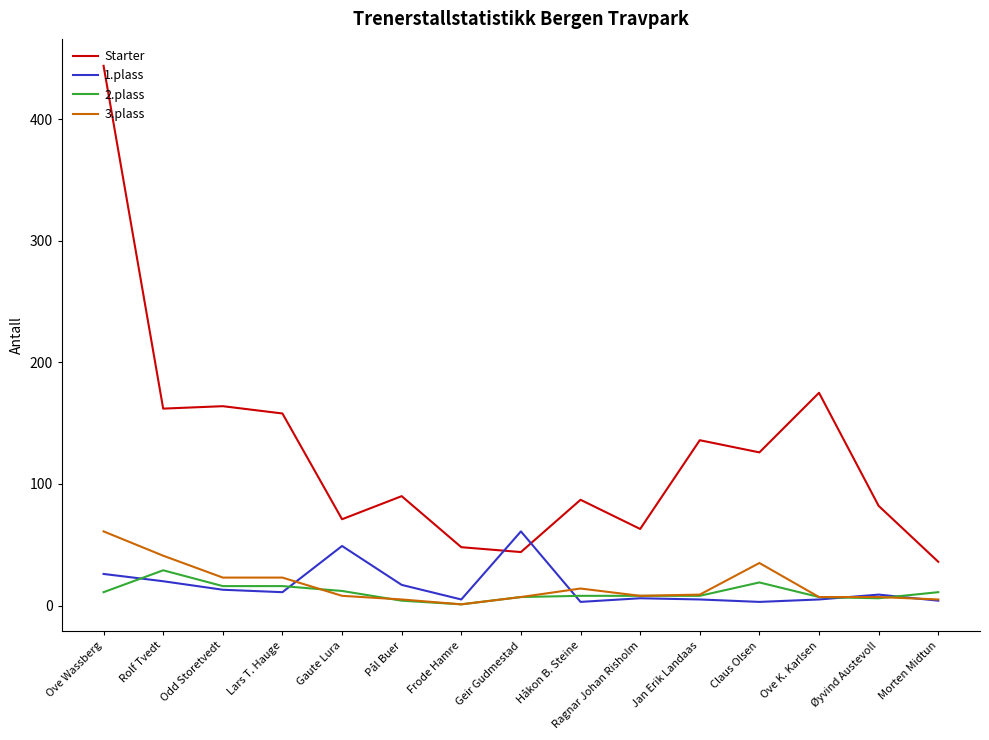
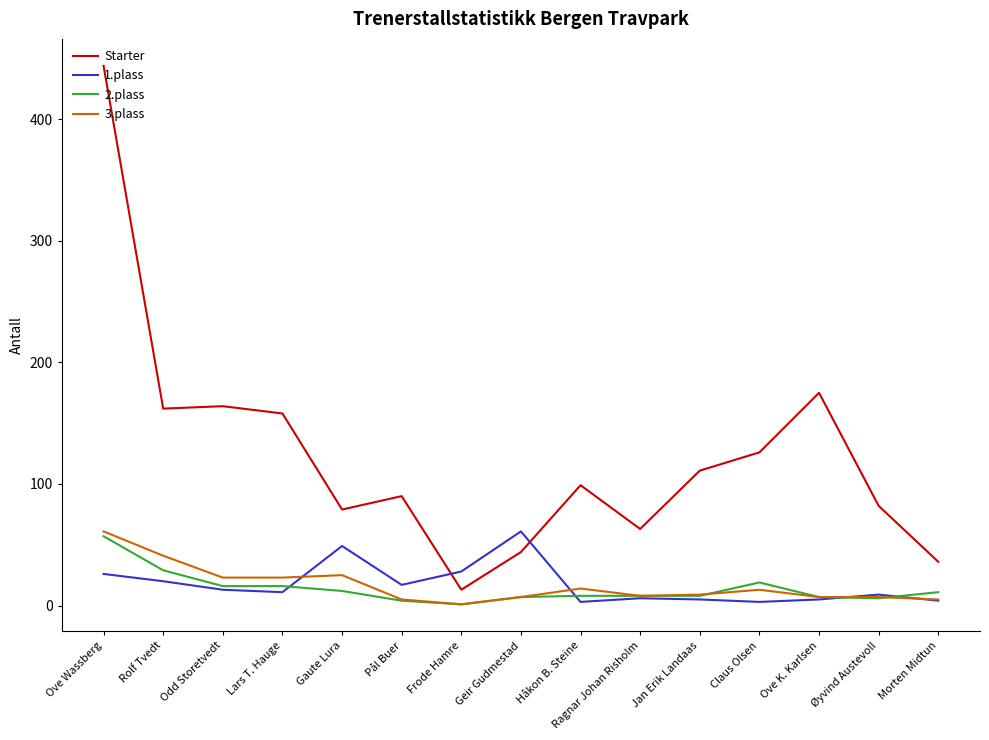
  {
    "Starter": {
      "Ove Wassberg": 444,
      "Rolf Tvedt": 162,
      "Odd Storetvedt": 164,
      "Lars T. Hauge": 158,
-     "Gaute Lura": 71,
+     "Gaute Lura": 79,
      "Pål Buer": 90,
-     "Frode Hamre": 48,
+     "Frode Hamre": 13,
      "Geir Gudmestad": 44,
-     "Håkon B. Steine": 87,
+     "Håkon B. Steine": 99,
      "Ragnar Johan Risholm": 63,
-     "Jan Erik Landaas": 136,
+     "Jan Erik Landaas": 111,
      "Claus Olsen": 126,
      "Ove K. Karlsen": 175,
      "Øyvind Austevoll": 82,
      "Morten Midtun": 36
    },
    "1.plass": {
      "Ove Wassberg": 26,
      "Rolf Tvedt": 20,
      "Odd Storetvedt": 13,
      "Lars T. Hauge": 11,
      "Gaute Lura": 49,
      "Pål Buer": 17,
-     "Frode Hamre": 5,
+     "Frode Hamre": 28,
      "Geir Gudmestad": 61,
      "Håkon B. Steine": 3,
      "Jan Erik Landaas": 5,
      "Claus Olsen": 3
    },
    "2.plass": {
-     "Ove Wassberg": 11,
+     "Ove Wassberg": 57,
      "Rolf Tvedt": 29,
      "Odd Storetvedt": 16,
      "Lars T. Hauge": 16,
      "Gaute Lura": 12,
      "Håkon B. Steine": 8,
      "Claus Olsen": 19,
      "Morten Midtun": 11
    },
    "3.plass": {
      "Ove Wassberg": 61,
      "Rolf Tvedt": 41,
      "Odd Storetvedt": 23,
      "Lars T. Hauge": 23,
-     "Gaute Lura": 8,
+     "Gaute Lura": 25,
      "Håkon B. Steine": 14,
-     "Claus Olsen": 35
+     "Claus Olsen": 13
    }
  }
